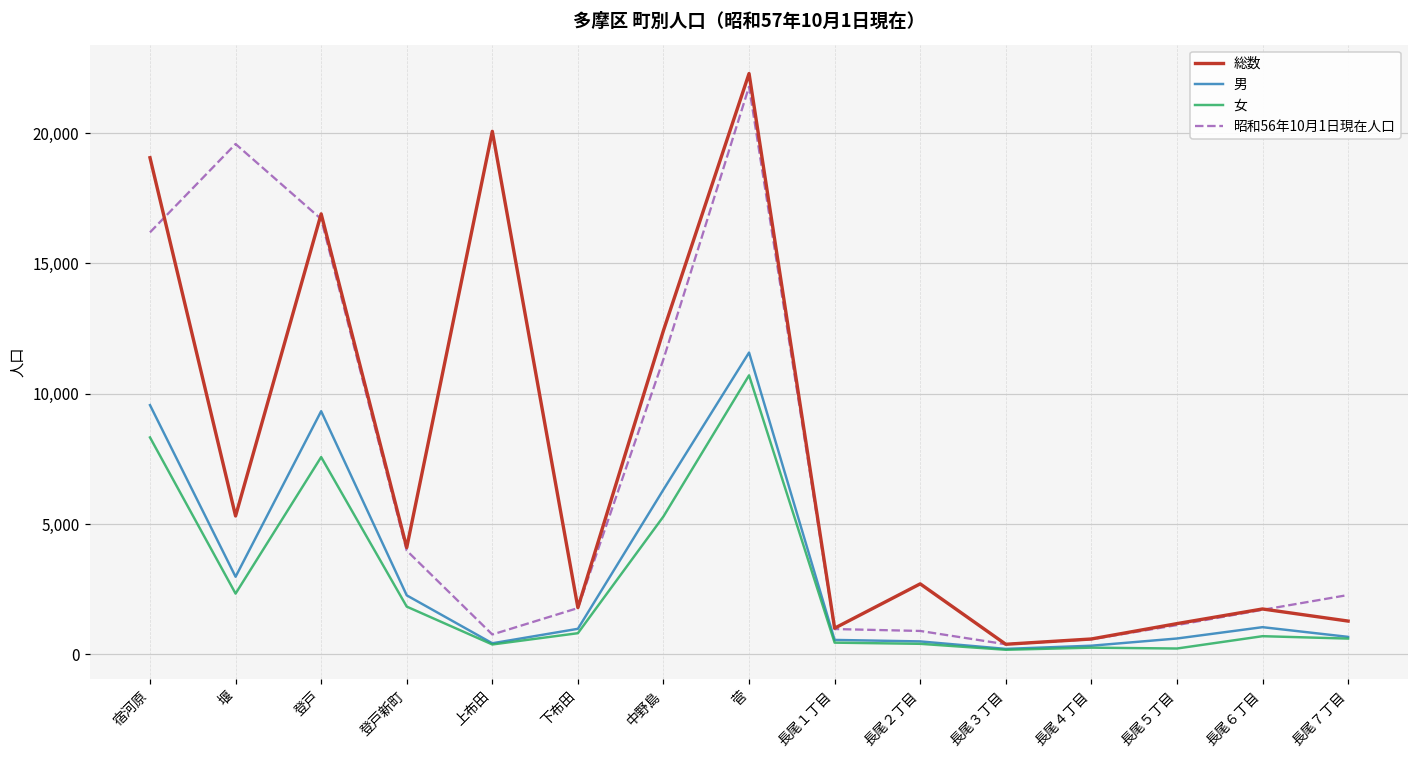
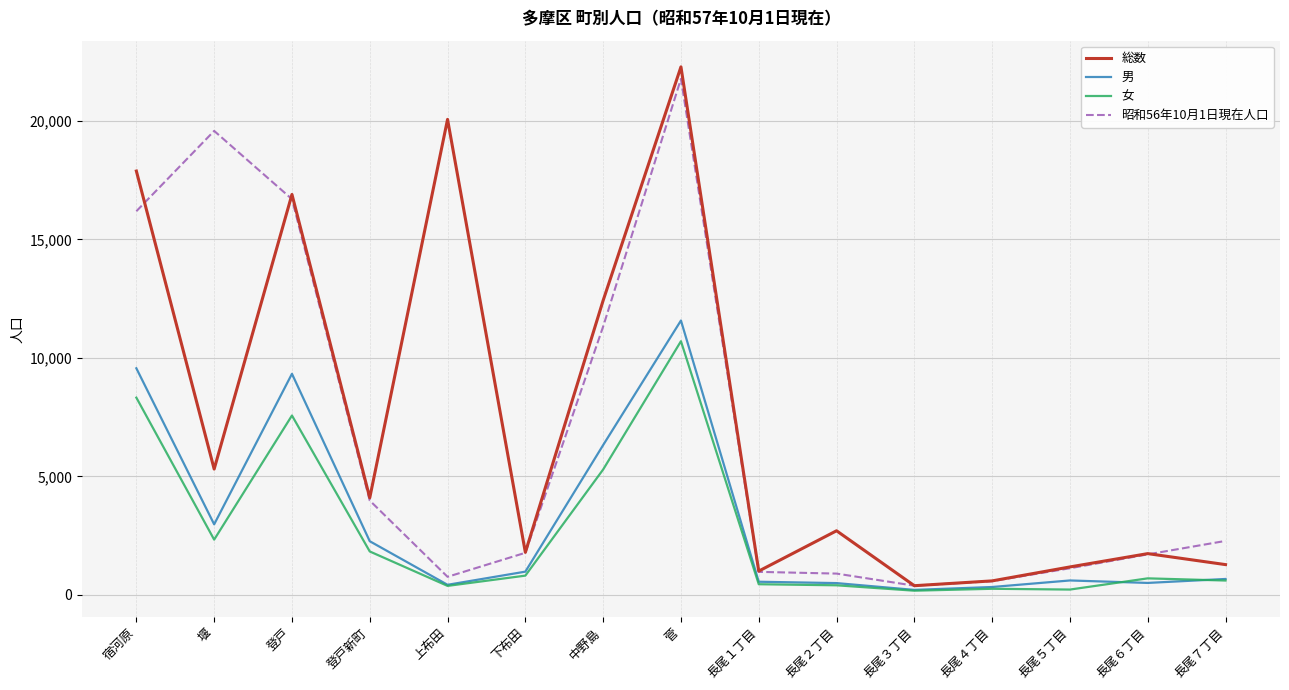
  {
    "総数": {
-     "宿河原": "19,100",
+     "宿河原": "17,900",
      "堰": "5,300",
      "登戸": "16,900",
      "登戸新町": "4,100",
      "上布田": "20,100",
      "中野島": "12,400",
      "菅": "22,300",
      "長尾２丁目": "2,700",
      "長尾７丁目": "1,300"
    },
    "男": {
      "宿河原": "9,600",
      "堰": "3,000",
      "登戸": "9,300",
      "登戸新町": "2,300",
      "下布田": "1,000",
      "中野島": "6,300",
      "菅": "11,600",
      "長尾５丁目": "600",
-     "長尾６丁目": "1,000"
+     "長尾６丁目": "500"
    },
    "女": {
      "宿河原": "8,300",
      "堰": "2,300",
      "登戸": "7,600",
      "登戸新町": "1,800",
      "下布田": "800",
      "中野島": "5,300",
      "菅": "10,700",
      "長尾５丁目": "200",
      "長尾６丁目": "700"
    },
    "昭和56年10月1日現在人口": {
      "宿河原": "16,200",
      "堰": "19,600",
      "登戸": "16,700",
      "登戸新町": "4,000",
      "上布田": "800",
      "中野島": "11,300",
      "菅": "21,800",
      "長尾２丁目": "900",
      "長尾７丁目": "2,300"
    }
  }
